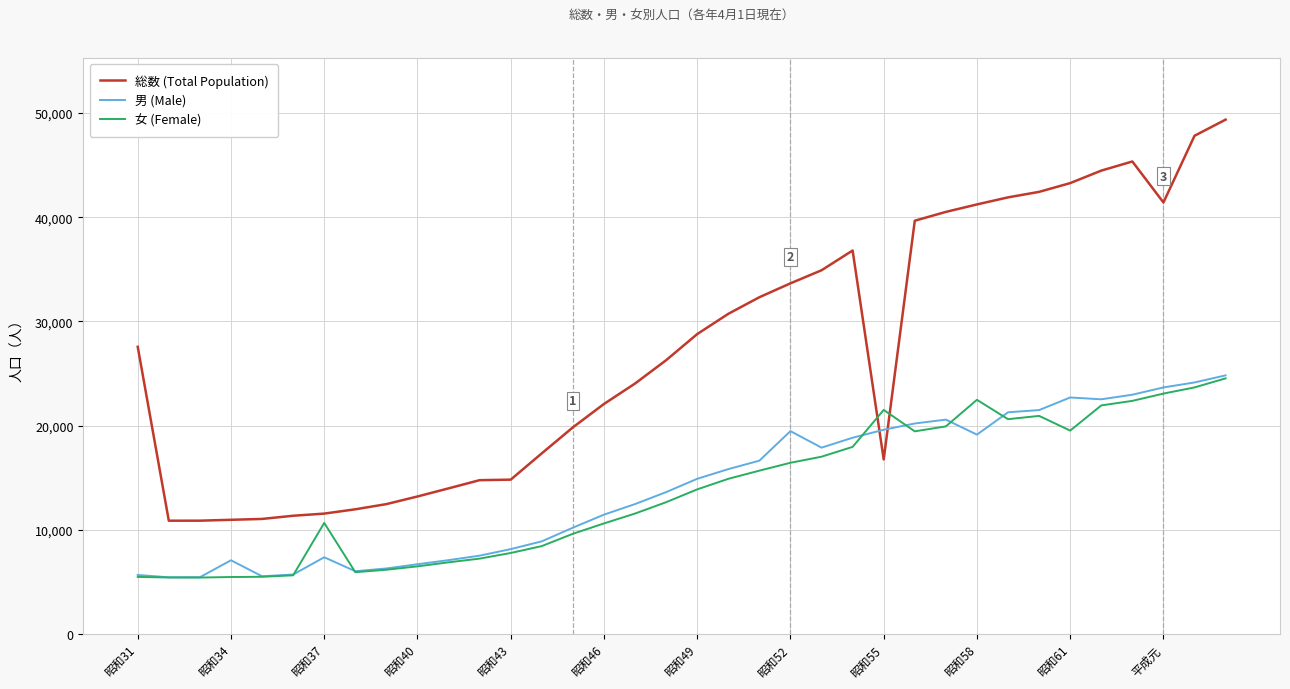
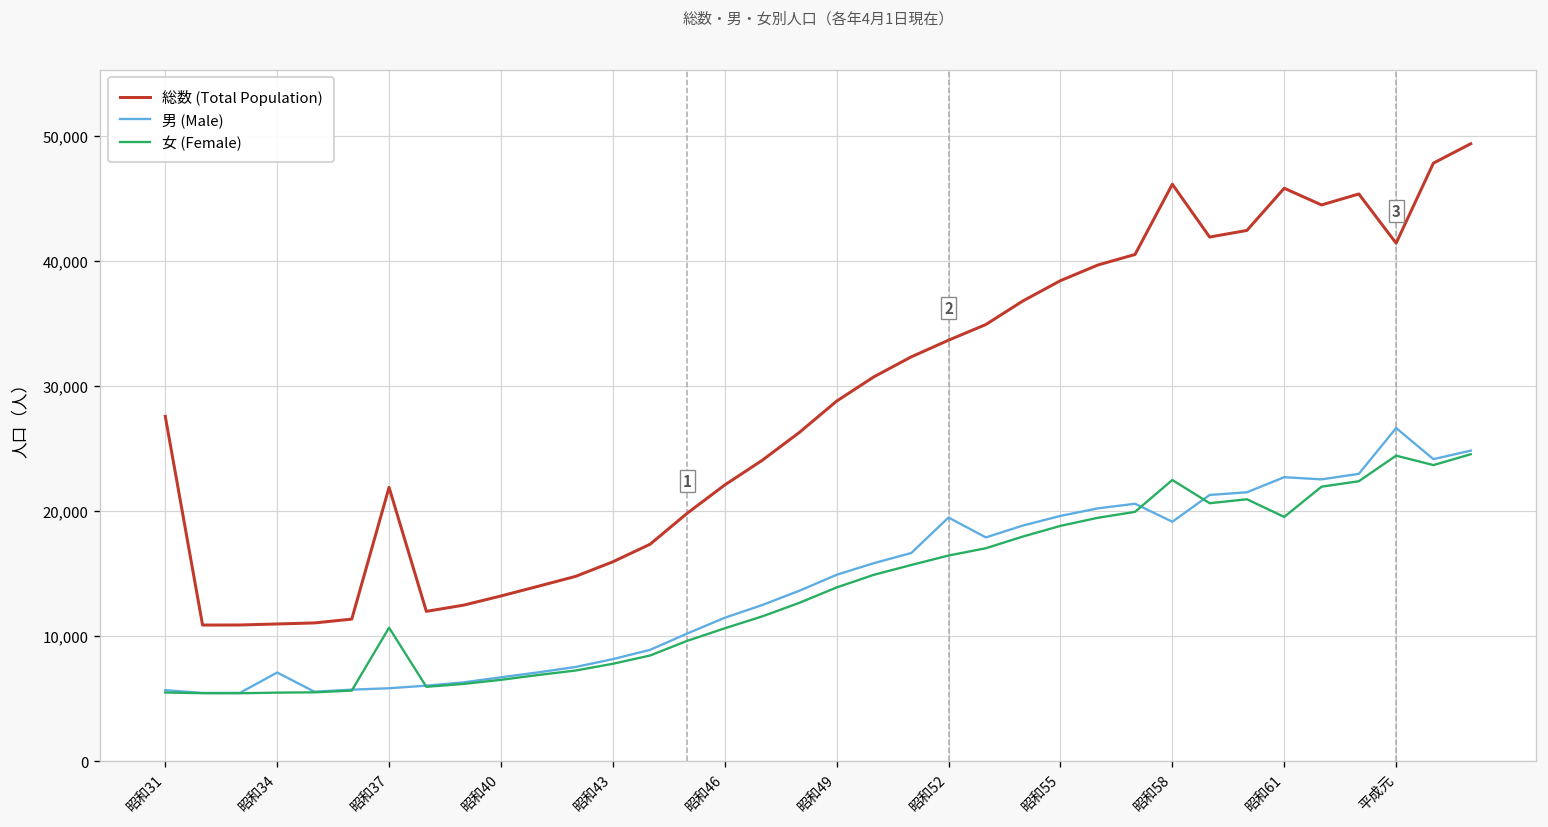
  {
    "総数 (Total Population)": {
      "昭和31": "27,600",
      "昭和34": "11,000",
-     "昭和37": "11,600",
+     "昭和37": "21,900",
      "昭和40": "13,200",
-     "昭和43": "14,800",
+     "昭和43": "15,900",
      "昭和46": "22,100",
      "昭和49": "28,800",
-     "昭和55": "16,800",
-     "昭和58": "41,200",
-     "昭和61": "43,300"
+     "昭和55": "38,400",
+     "昭和58": "46,100",
+     "昭和61": "45,800"
    },
    "男 (Male)": {
      "昭和34": "7,100",
-     "昭和37": "7,400",
+     "昭和37": "5,800",
      "昭和43": "8,200",
      "昭和46": "11,500",
      "昭和49": "14,900",
      "昭和52": "19,500",
      "昭和55": "19,600",
      "昭和58": "19,100",
      "昭和61": "22,700",
-     "平成元": "23,700"
+     "平成元": "26,600"
    },
    "女 (Female)": {
      "昭和34": "5,500",
      "昭和37": "10,700",
      "昭和43": "7,800",
      "昭和46": "10,600",
      "昭和49": "13,900",
      "昭和52": "16,400",
-     "昭和55": "21,500",
+     "昭和55": "18,800",
      "昭和58": "22,500",
      "昭和61": "19,500",
-     "平成元": "23,100"
+     "平成元": "24,400"
    }
  }
